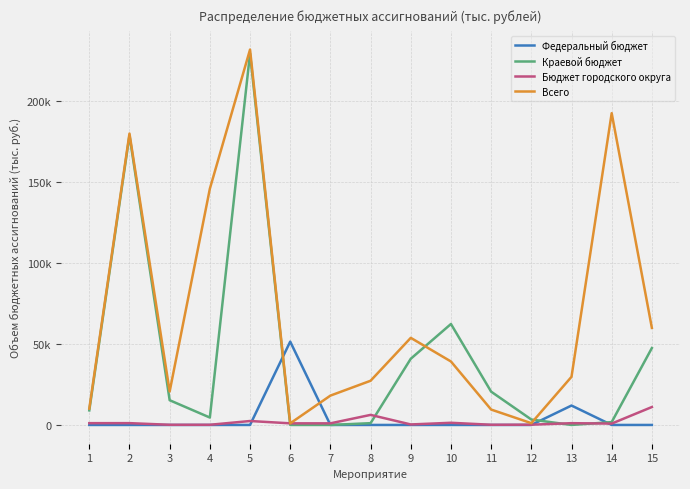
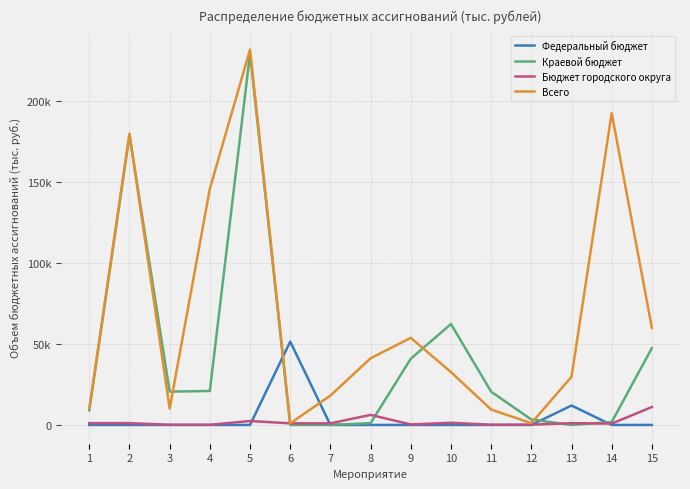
  {
    "Федеральный бюджет": {
      "5": 0,
      "6": 52000,
      "13": 12000,
      "15": 0
    },
    "Краевой бюджет": {
-     "3": 15000,
-     "4": 5000,
+     "3": 21000,
+     "4": 21000,
      "5": 230000,
      "9": 41000,
      "10": 62000,
      "11": 21000,
      "12": 3000,
      "15": 48000
    },
    "Бюджет городского округа": {
      "5": 2000,
      "8": 6000,
      "15": 11000
    },
    "Всего": {
-     "3": 21000,
+     "3": 10000,
      "4": 146000,
      "5": 232000,
      "7": 18000,
-     "8": 27000,
+     "8": 41000,
      "9": 54000,
-     "10": 39000,
+     "10": 33000,
      "11": 10000,
      "13": 30000,
      "14": 193000,
      "15": 60000
    }
  }
